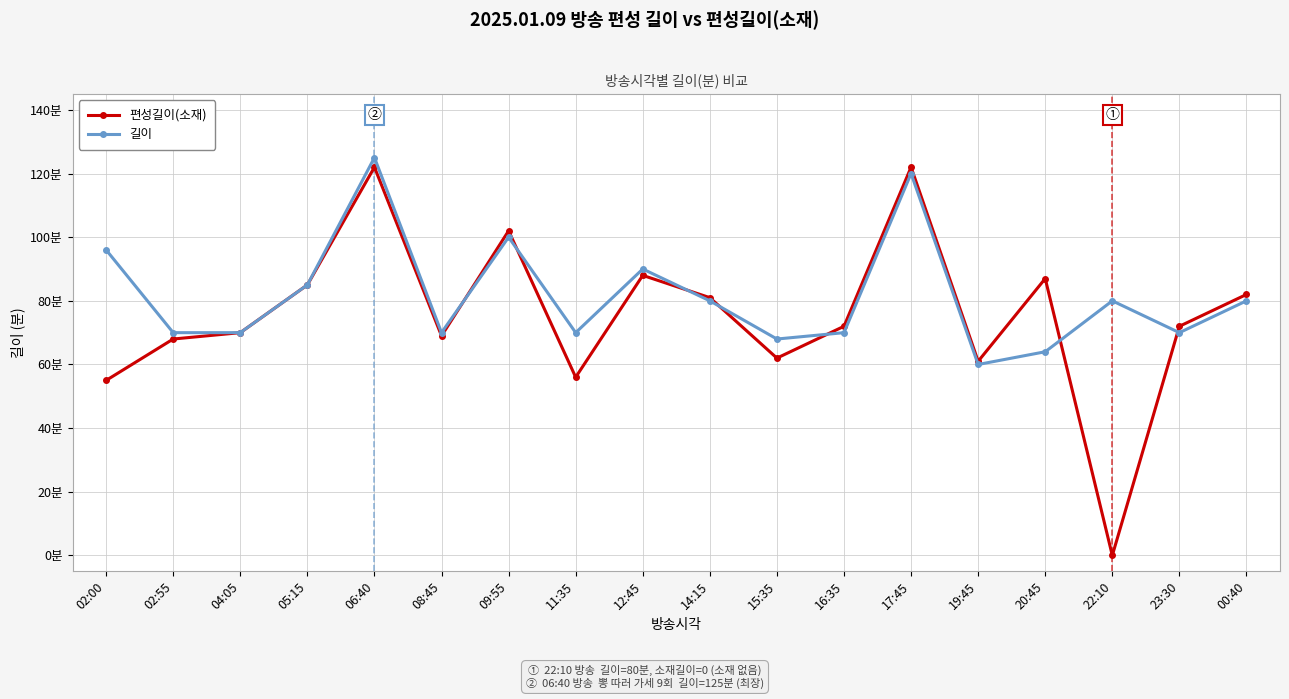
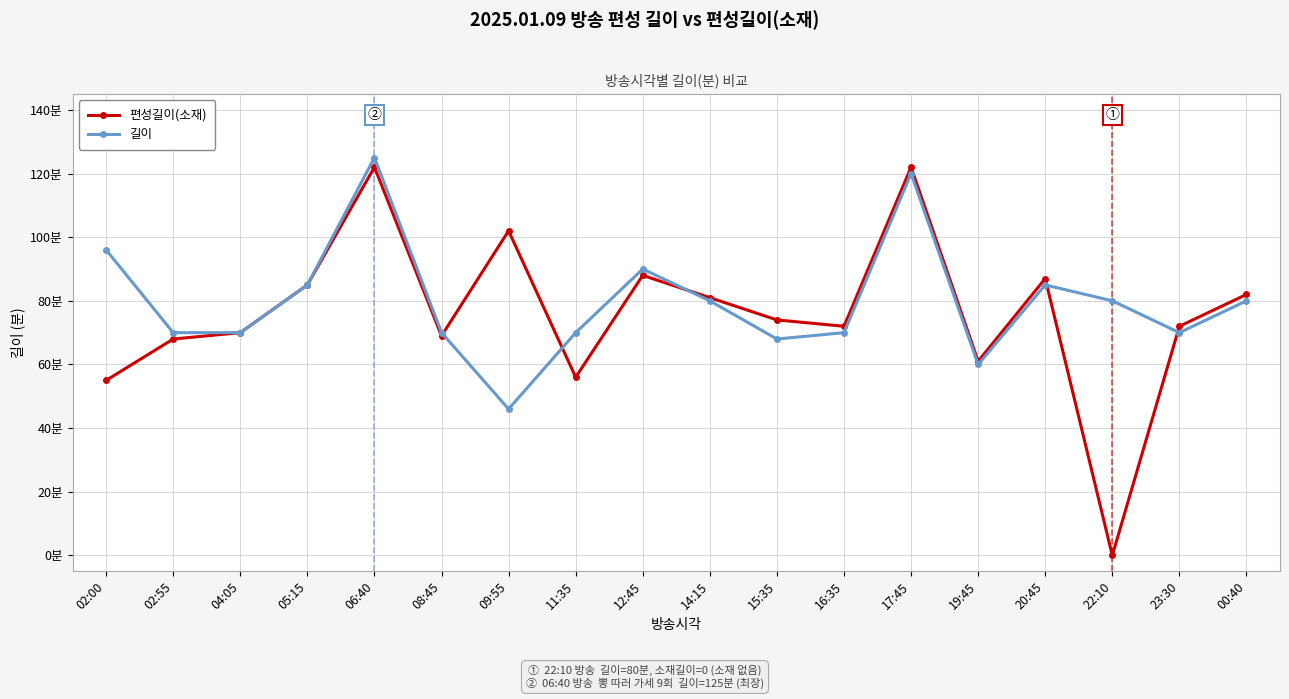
  {
    "편성길이(소재)": {
      "02:00": "55분",
      "02:55": "68분",
      "06:40": "122분",
      "08:45": "69분",
      "09:55": "102분",
      "11:35": "56분",
      "12:45": "88분",
      "14:15": "81분",
-     "15:35": "62분",
+     "15:35": "74분",
      "16:35": "72분",
      "17:45": "122분",
      "19:45": "61분",
      "20:45": "87분",
      "22:10": "0분",
      "23:30": "72분",
      "00:40": "82분"
    },
    "길이": {
      "02:00": "96분",
      "02:55": "70분",
      "06:40": "125분",
      "08:45": "70분",
-     "09:55": "100분",
+     "09:55": "46분",
      "11:35": "70분",
      "12:45": "90분",
      "14:15": "80분",
      "15:35": "68분",
      "16:35": "70분",
      "17:45": "120분",
      "19:45": "60분",
-     "20:45": "64분",
+     "20:45": "85분",
      "22:10": "80분",
      "23:30": "70분",
      "00:40": "80분"
    }
  }
